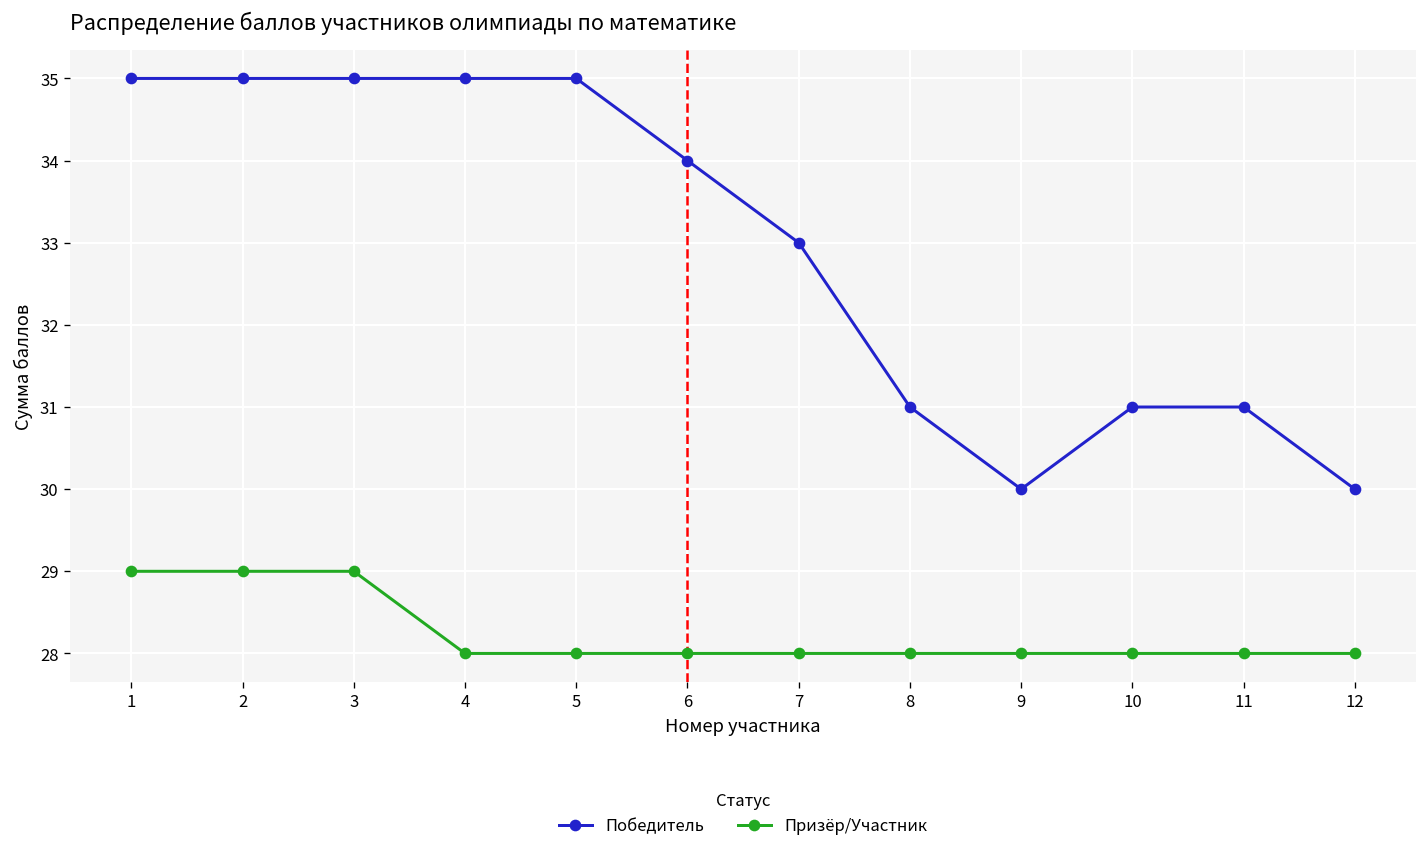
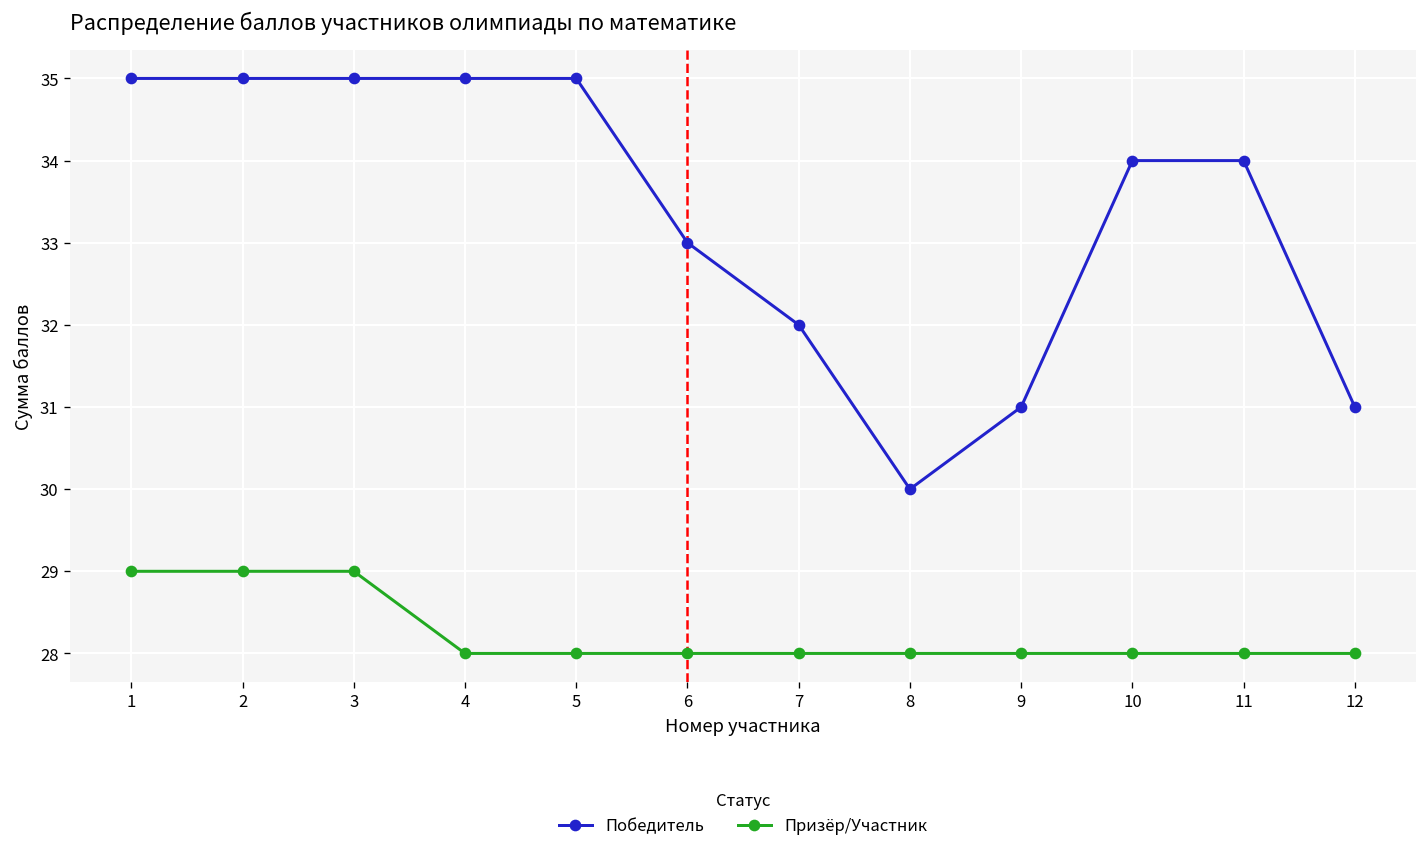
  {
    "Победитель": {
      "1": 35,
      "2": 35,
      "3": 35,
      "4": 35,
      "5": 35,
-     "6": 34,
-     "7": 33,
-     "8": 31,
-     "9": 30,
-     "10": 31,
-     "11": 31,
-     "12": 30
+     "6": 33,
+     "7": 32,
+     "8": 30,
+     "9": 31,
+     "10": 34,
+     "11": 34,
+     "12": 31
    },
    "Призёр/Участник": {
      "1": 29,
      "2": 29,
      "3": 29,
      "4": 28,
      "5": 28,
      "6": 28,
      "7": 28,
      "8": 28,
      "9": 28,
      "10": 28,
      "11": 28,
      "12": 28
    }
  }
